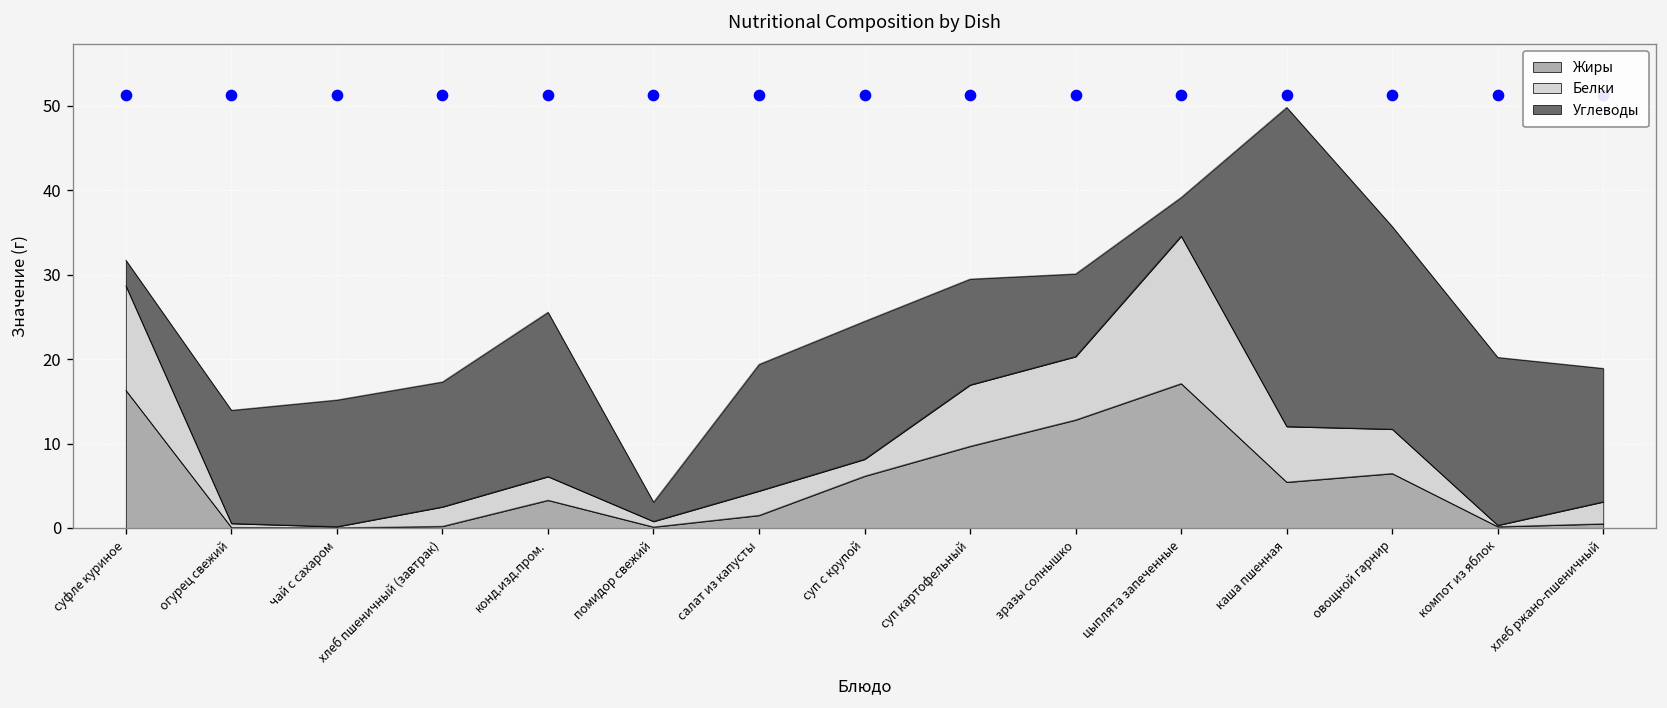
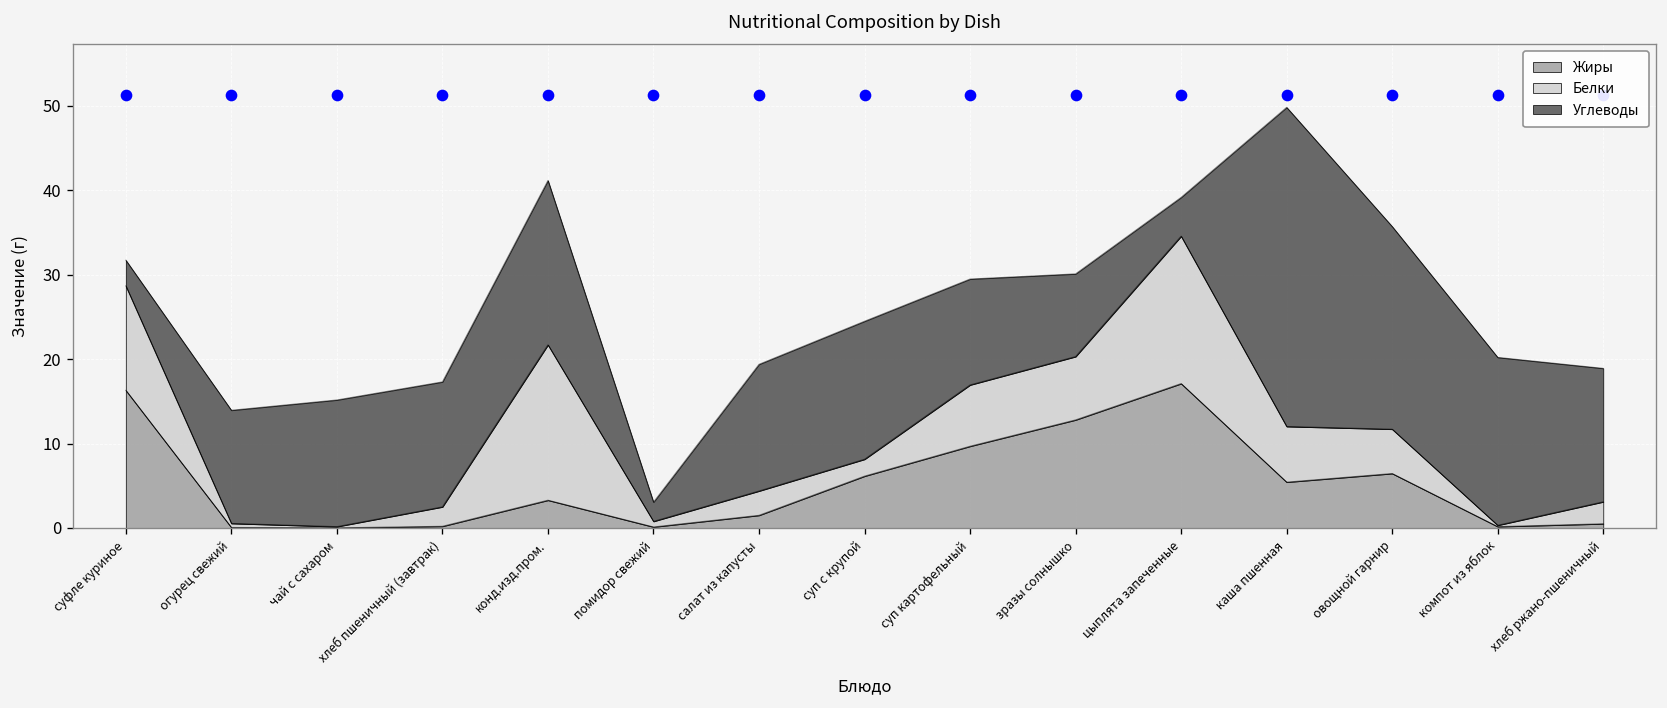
  {
    "Жиры": {
      "суфле куриное": 16,
      "огурец свежий": 0,
      "хлеб пшеничный (завтрак)": 0,
      "конд.изд.пром.": 3,
      "помидор свежий": 0,
      "салат из капусты": 2,
      "суп с крупой": 6,
      "суп картофельный": 10,
      "зразы солнышко": 13,
      "цыплята запеченные": 17,
      "каша пшенная": 5,
      "овощной гарнир": 6,
      "хлеб ржано-пшеничный": 1
    },
    "Белки": {
      "суфле куриное": 12,
      "огурец свежий": 0,
      "хлеб пшеничный (завтрак)": 2,
-     "конд.изд.пром.": 3,
+     "конд.изд.пром.": 18,
      "помидор свежий": 1,
      "салат из капусты": 3,
      "суп с крупой": 2,
      "суп картофельный": 7,
      "зразы солнышко": 8,
      "цыплята запеченные": 17,
      "каша пшенная": 7,
      "овощной гарнир": 5,
      "хлеб ржано-пшеничный": 3
    },
    "Углеводы": {
      "суфле куриное": 3,
      "огурец свежий": 13,
      "чай с сахаром": 15,
      "хлеб пшеничный (завтрак)": 15,
      "конд.изд.пром.": 19,
      "помидор свежий": 2,
      "салат из капусты": 15,
      "суп с крупой": 16,
      "суп картофельный": 13,
      "зразы солнышко": 10,
      "цыплята запеченные": 5,
      "каша пшенная": 38,
      "овощной гарнир": 24,
      "компот из яблок": 20,
      "хлеб ржано-пшеничный": 16
    }
  }
